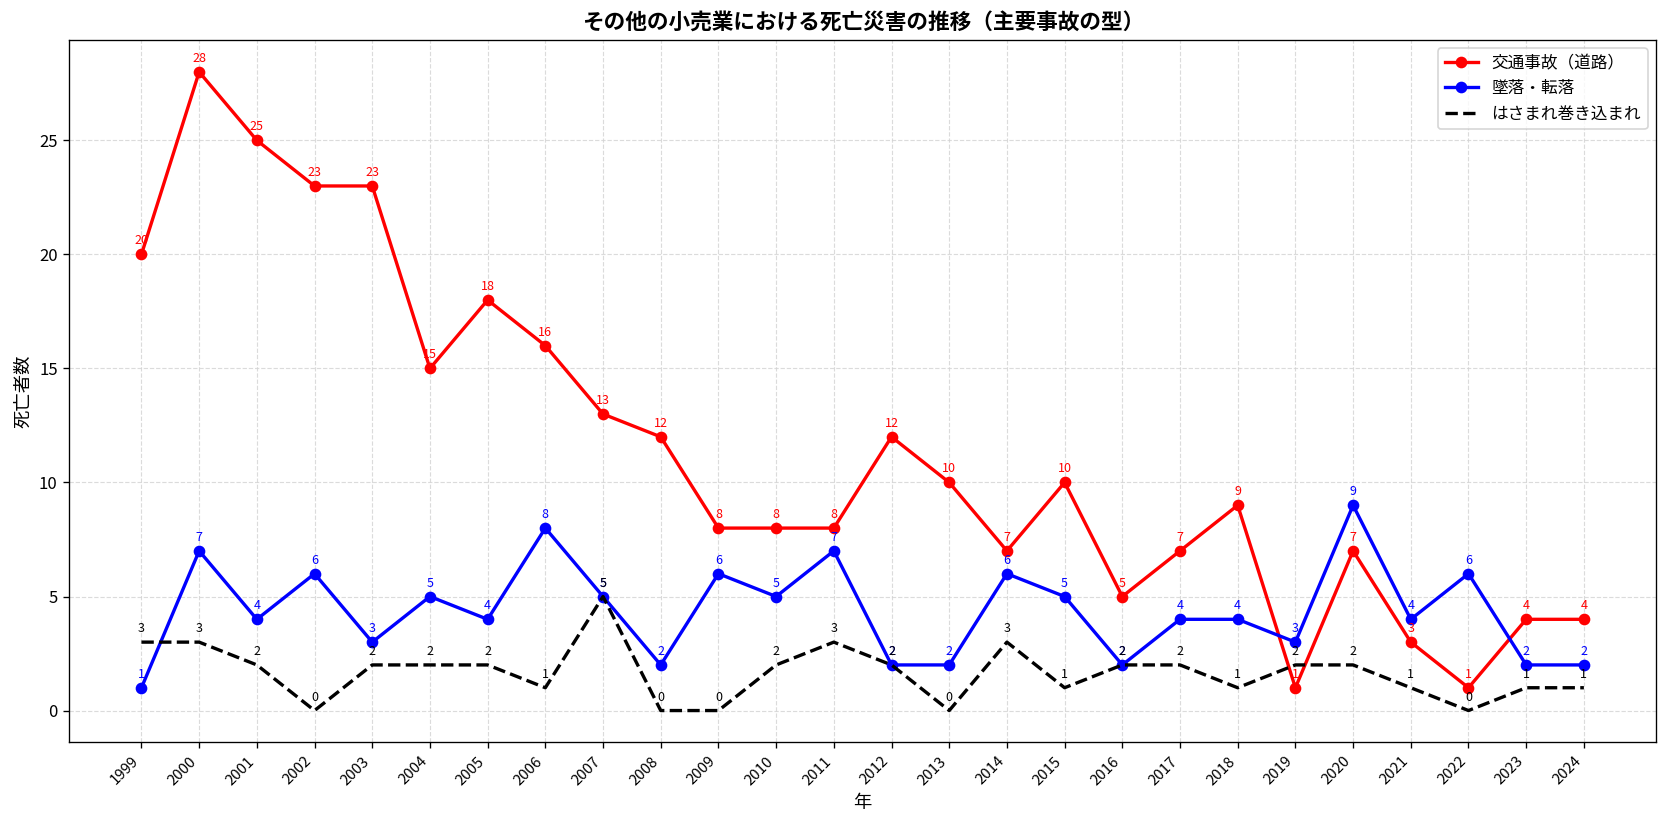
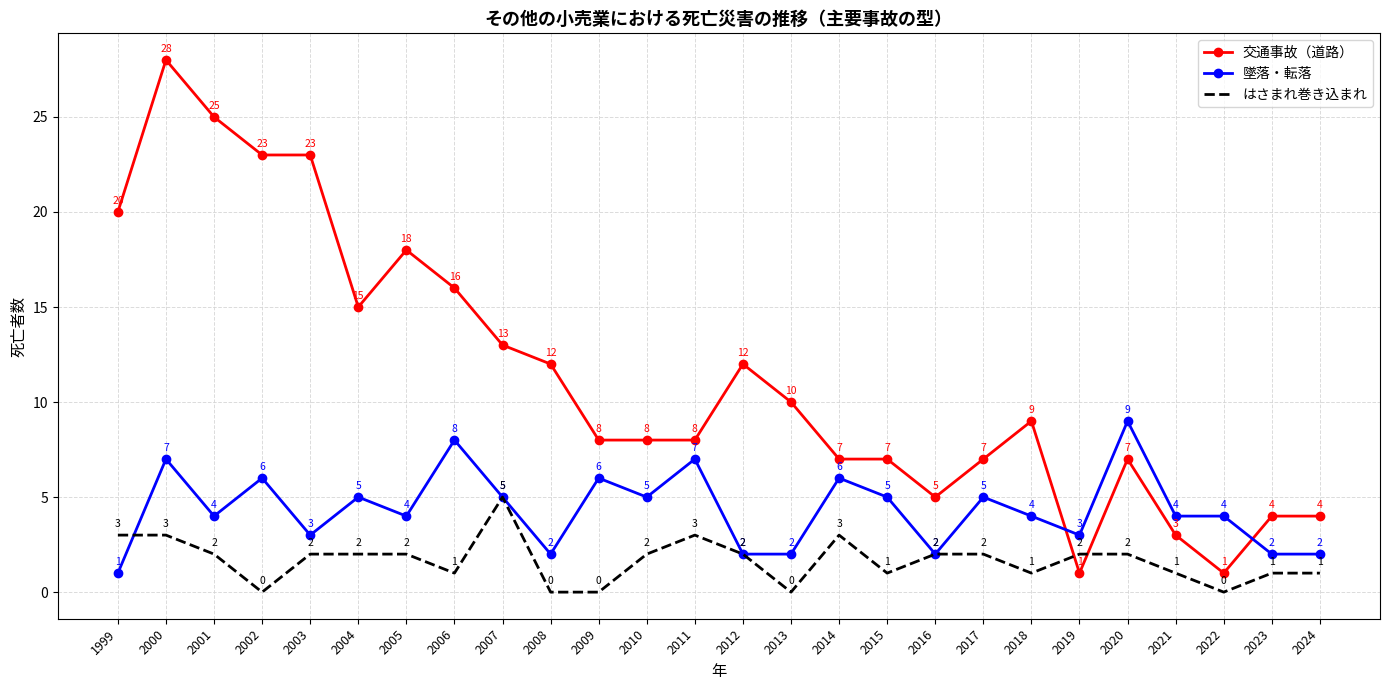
  {
    "交通事故（道路）": {
      "1999": 20,
      "2000": 28,
      "2001": 25,
      "2002": 23,
      "2003": 23,
      "2004": 15,
      "2005": 18,
      "2006": 16,
      "2007": 13,
      "2008": 12,
      "2009": 8,
      "2010": 8,
      "2011": 8,
      "2012": 12,
      "2013": 10,
      "2014": 7,
-     "2015": 10,
+     "2015": 7,
      "2016": 5,
      "2017": 7,
      "2018": 9,
      "2019": 1,
      "2020": 7,
      "2021": 3,
      "2022": 1,
      "2023": 4,
      "2024": 4
    },
    "墜落・転落": {
      "1999": 1,
      "2000": 7,
      "2001": 4,
      "2002": 6,
      "2003": 3,
      "2004": 5,
      "2005": 4,
      "2006": 8,
      "2008": 2,
      "2009": 6,
      "2010": 5,
      "2011": 7,
      "2013": 2,
      "2014": 6,
      "2015": 5,
-     "2017": 4,
+     "2017": 5,
      "2018": 4,
      "2019": 3,
      "2020": 9,
      "2021": 4,
-     "2022": 6,
+     "2022": 4,
      "2023": 2,
      "2024": 2
    },
    "はさまれ巻き込まれ": {
      "1999": 3,
      "2000": 3,
      "2001": 2,
      "2002": 0,
      "2003": 2,
      "2004": 2,
      "2005": 2,
      "2006": 1,
      "2008": 0,
      "2009": 0,
      "2010": 2,
      "2011": 3,
      "2013": 0,
      "2014": 3,
      "2015": 1,
      "2017": 2,
      "2018": 1,
      "2019": 2,
      "2020": 2,
      "2021": 1,
      "2022": 0,
      "2023": 1,
      "2024": 1
    }
  }
